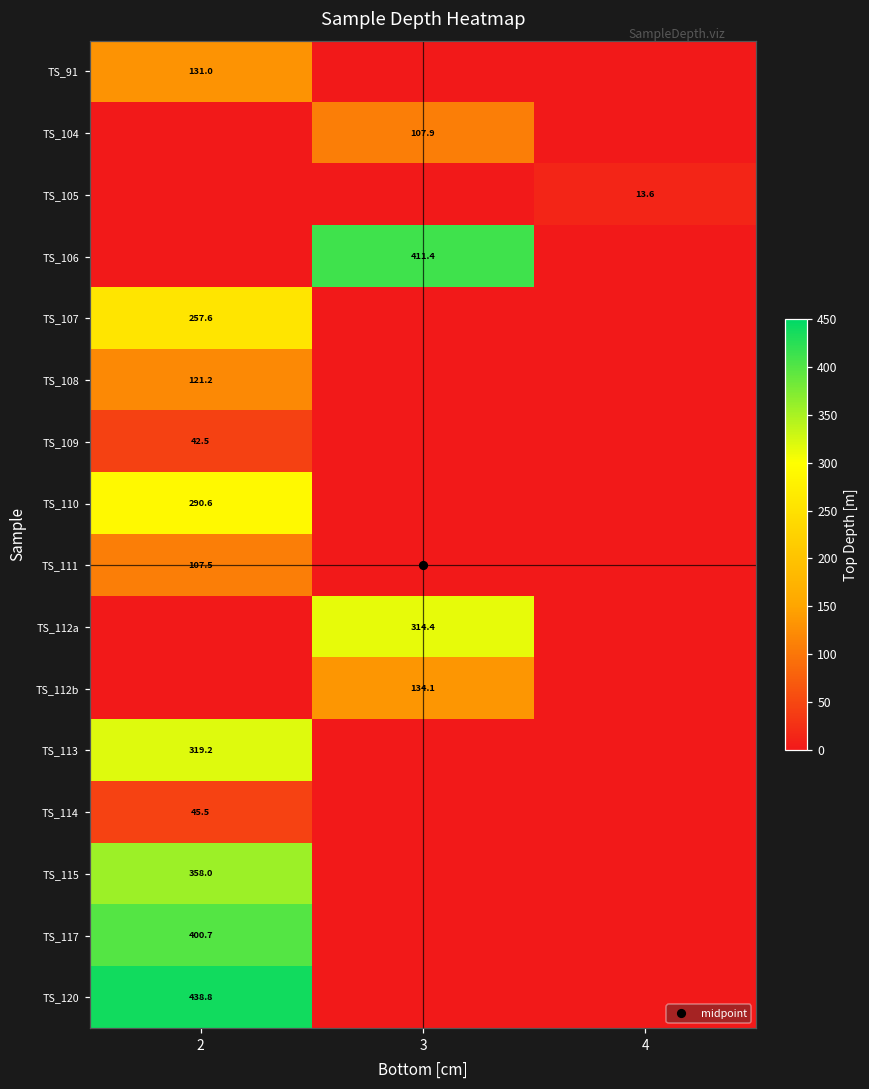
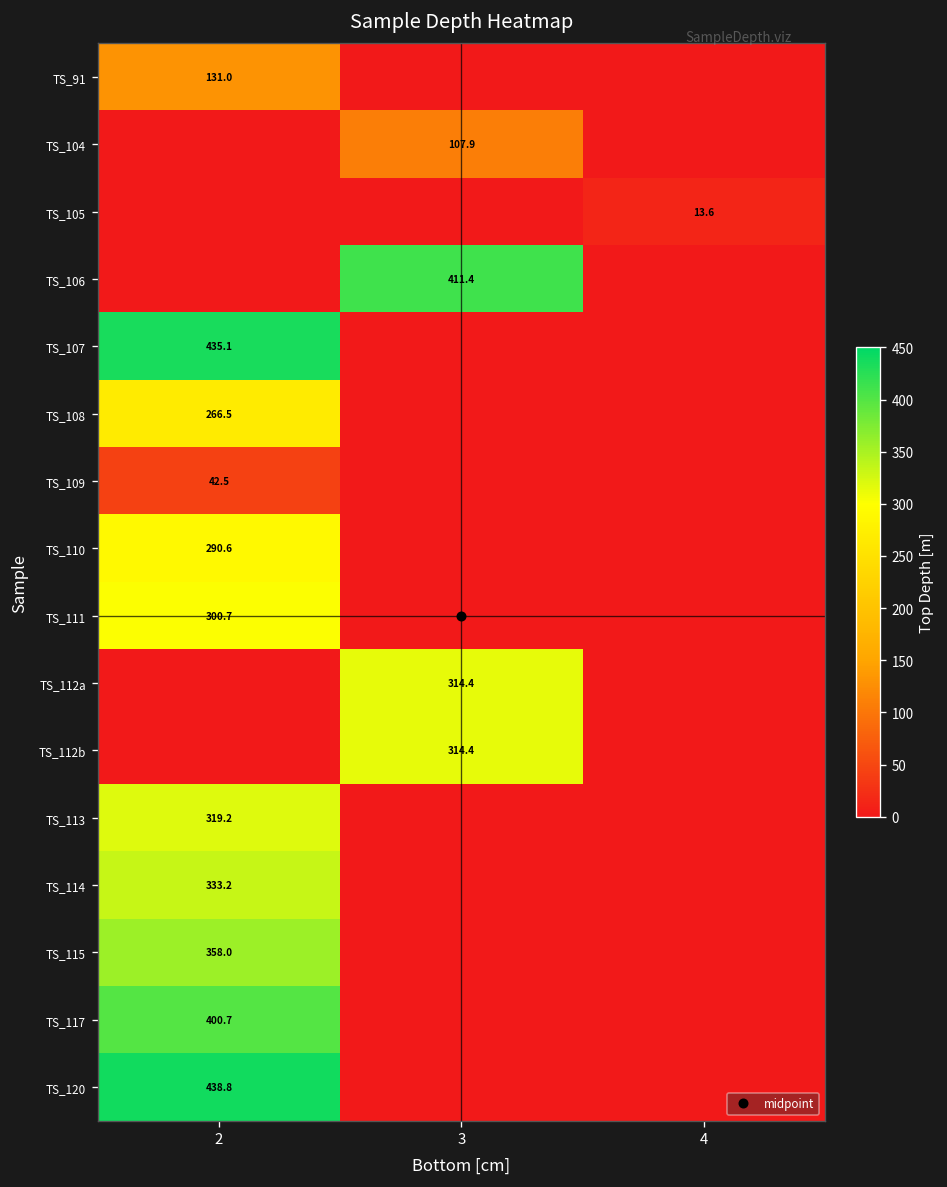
  {
    "TS_91": {
      "2": 131.0
    },
    "TS_104": {
      "3": 107.9
    },
    "TS_105": {
      "4": 13.6
    },
    "TS_106": {
      "3": 411.4
    },
    "TS_107": {
-     "2": 257.6
+     "2": 435.1
    },
    "TS_108": {
-     "2": 121.2
+     "2": 266.5
    },
    "TS_109": {
      "2": 42.5
    },
    "TS_110": {
      "2": 290.6
    },
    "TS_111": {
-     "2": 107.5
+     "2": 300.7
    },
    "TS_112a": {
      "3": 314.4
    },
    "TS_112b": {
-     "3": 134.1
+     "3": 314.4
    },
    "TS_113": {
      "2": 319.2
    },
    "TS_114": {
-     "2": 45.5
+     "2": 333.2
    },
    "TS_115": {
      "2": 358.0
    },
    "TS_117": {
      "2": 400.7
    },
    "TS_120": {
      "2": 438.8
    }
  }
